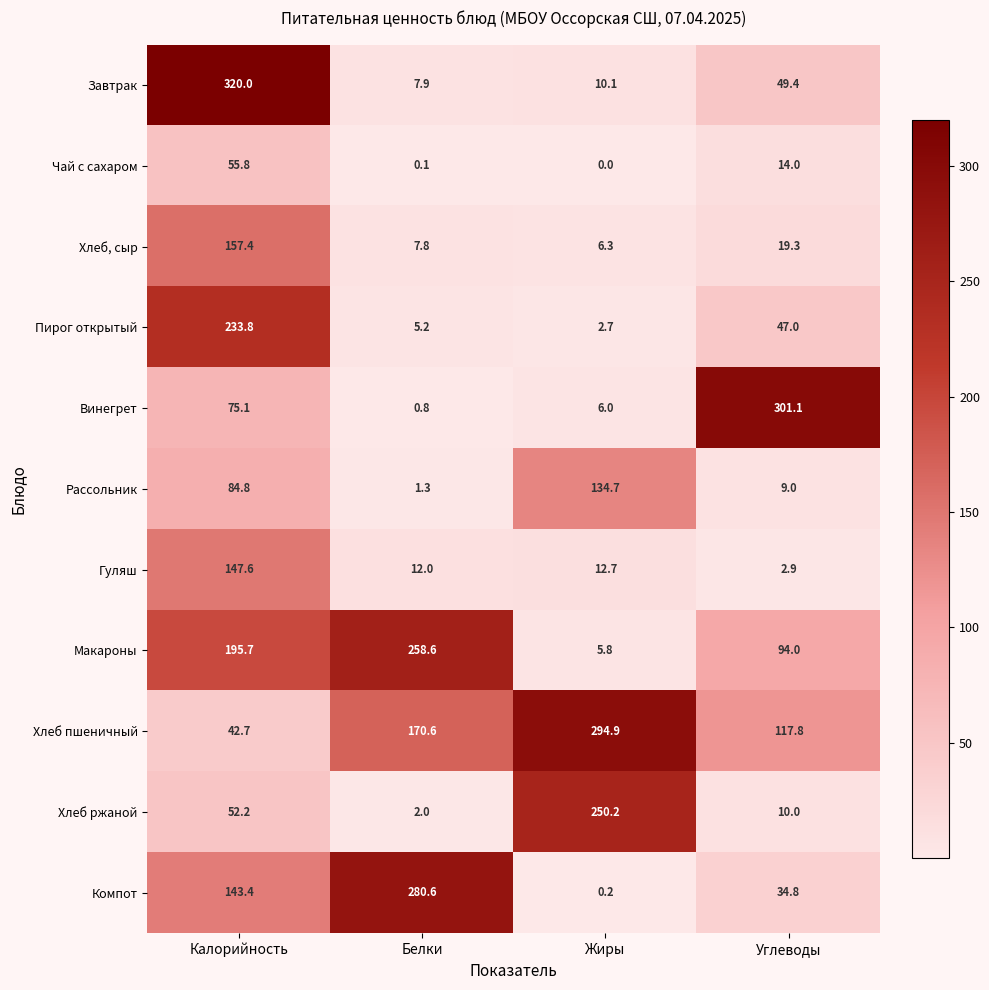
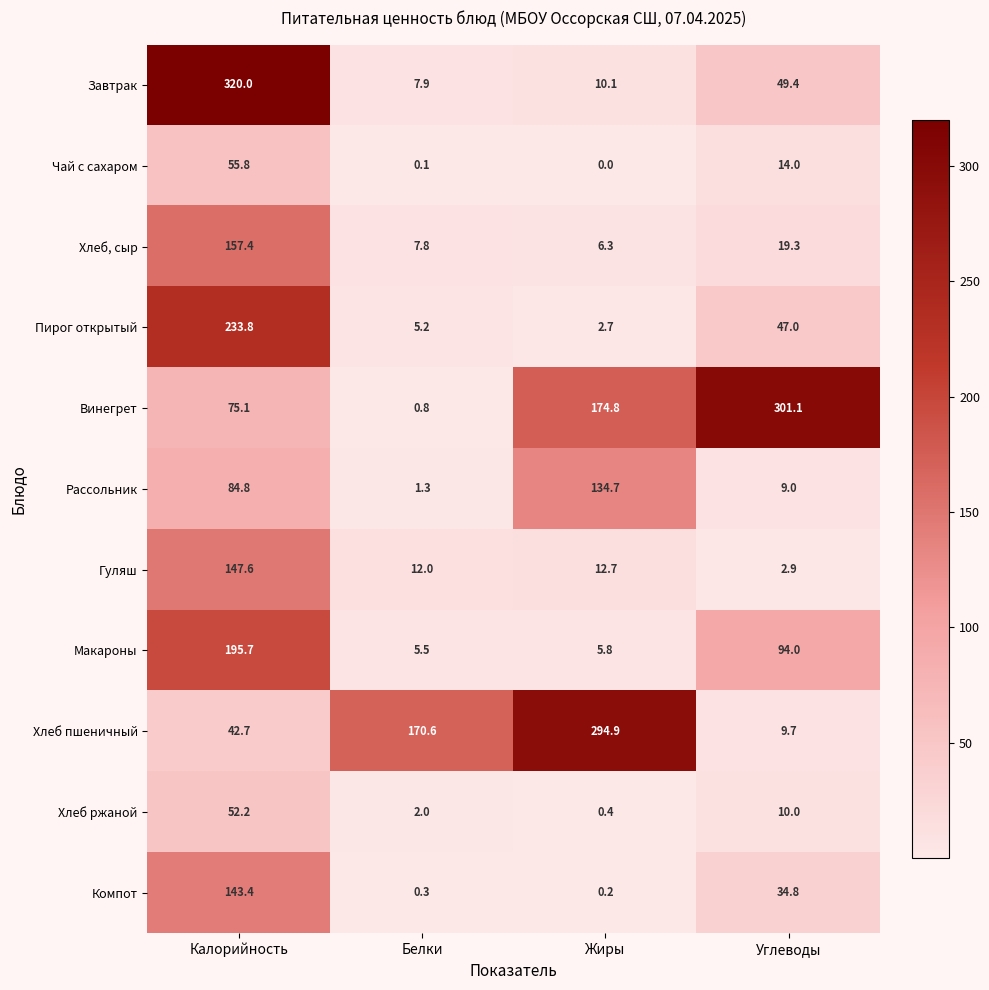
  {
    "Завтрак": {
      "Калорийность": 320.0,
      "Белки": 7.9,
      "Жиры": 10.1,
      "Углеводы": 49.4
    },
    "Чай с сахаром": {
      "Калорийность": 55.8,
      "Белки": 0.1,
      "Жиры": 0.0,
      "Углеводы": 14.0
    },
    "Хлеб, сыр": {
      "Калорийность": 157.4,
      "Белки": 7.8,
      "Жиры": 6.3,
      "Углеводы": 19.3
    },
    "Пирог открытый": {
      "Калорийность": 233.8,
      "Белки": 5.2,
      "Жиры": 2.7,
      "Углеводы": 47.0
    },
    "Винегрет": {
      "Калорийность": 75.1,
      "Белки": 0.8,
-     "Жиры": 6.0,
+     "Жиры": 174.8,
      "Углеводы": 301.1
    },
    "Рассольник": {
      "Калорийность": 84.8,
      "Белки": 1.3,
      "Жиры": 134.7,
      "Углеводы": 9.0
    },
    "Гуляш": {
      "Калорийность": 147.6,
      "Белки": 12.0,
      "Жиры": 12.7,
      "Углеводы": 2.9
    },
    "Макароны": {
      "Калорийность": 195.7,
-     "Белки": 258.6,
+     "Белки": 5.5,
      "Жиры": 5.8,
      "Углеводы": 94.0
    },
    "Хлеб пшеничный": {
      "Калорийность": 42.7,
      "Белки": 170.6,
      "Жиры": 294.9,
-     "Углеводы": 117.8
+     "Углеводы": 9.7
    },
    "Хлеб ржаной": {
      "Калорийность": 52.2,
      "Белки": 2.0,
-     "Жиры": 250.2,
+     "Жиры": 0.4,
      "Углеводы": 10.0
    },
    "Компот": {
      "Калорийность": 143.4,
-     "Белки": 280.6,
+     "Белки": 0.3,
      "Жиры": 0.2,
      "Углеводы": 34.8
    }
  }
